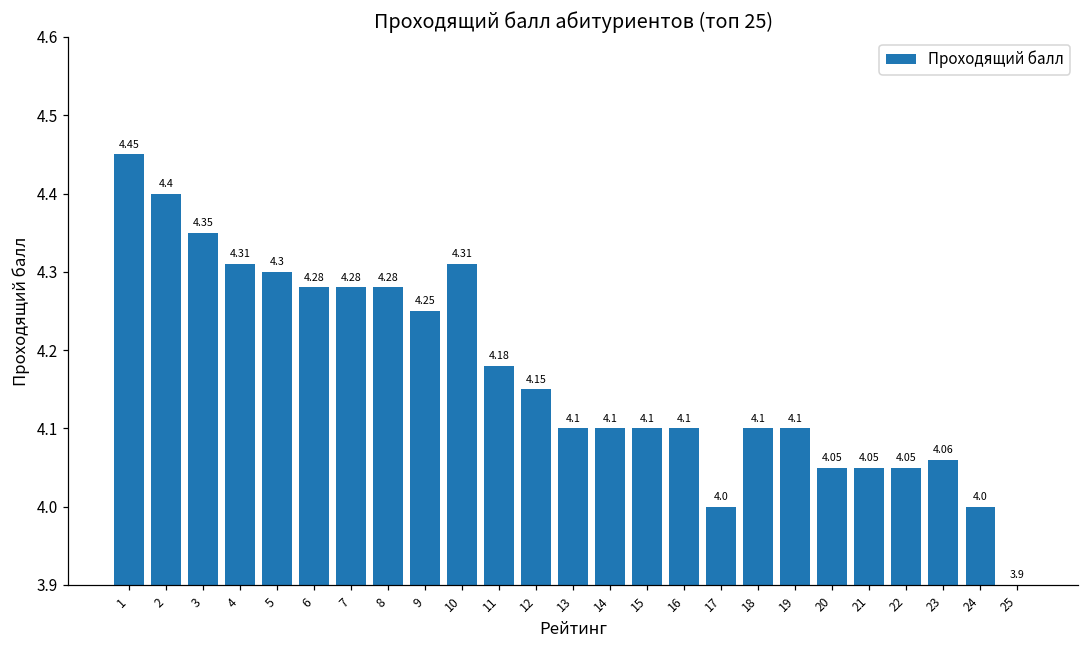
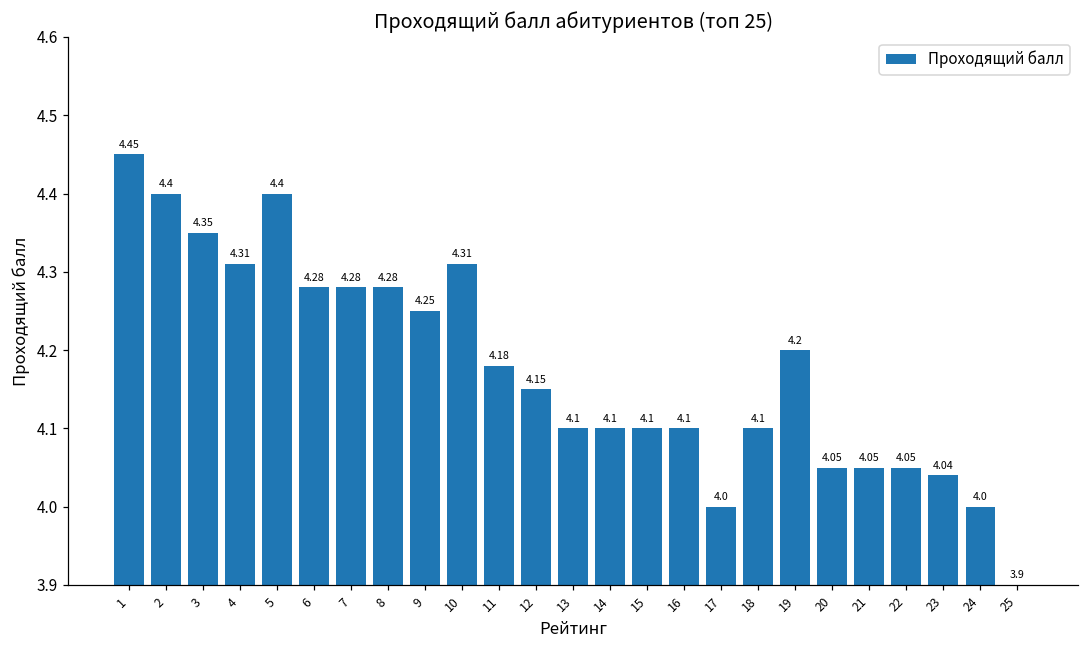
  {
    "1": 4.45,
    "2": 4.4,
    "3": 4.35,
    "4": 4.31,
-   "5": 4.3,
+   "5": 4.4,
    "6": 4.28,
    "7": 4.28,
    "8": 4.28,
    "9": 4.25,
    "10": 4.31,
    "11": 4.18,
    "12": 4.15,
    "13": 4.1,
    "14": 4.1,
    "15": 4.1,
    "16": 4.1,
    "17": 4.0,
    "18": 4.1,
-   "19": 4.1,
+   "19": 4.2,
    "20": 4.05,
    "21": 4.05,
    "22": 4.05,
-   "23": 4.06,
+   "23": 4.04,
    "24": 4.0,
    "25": 3.9
  }
